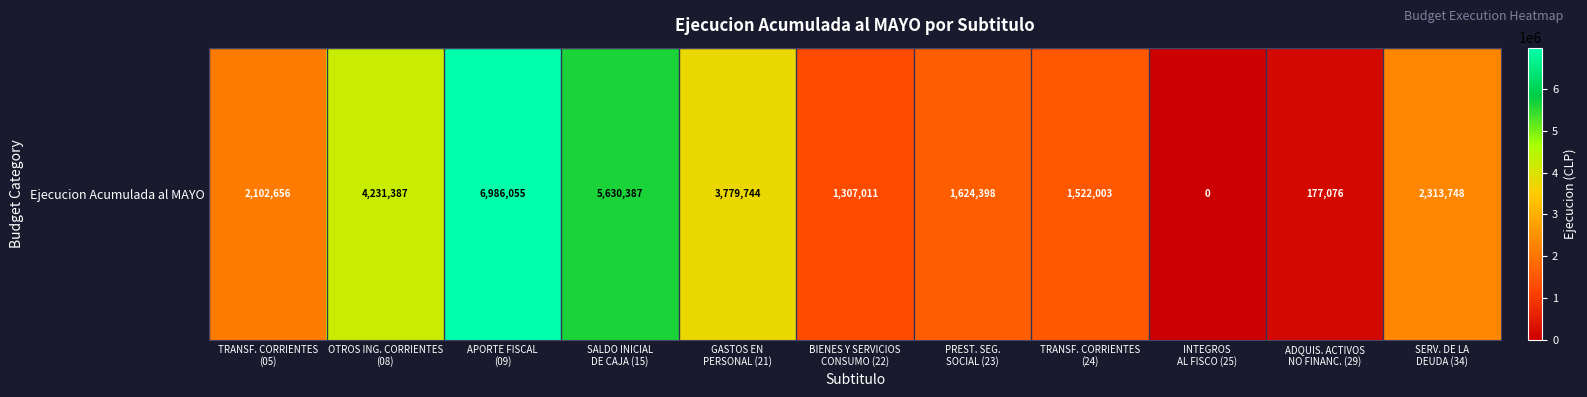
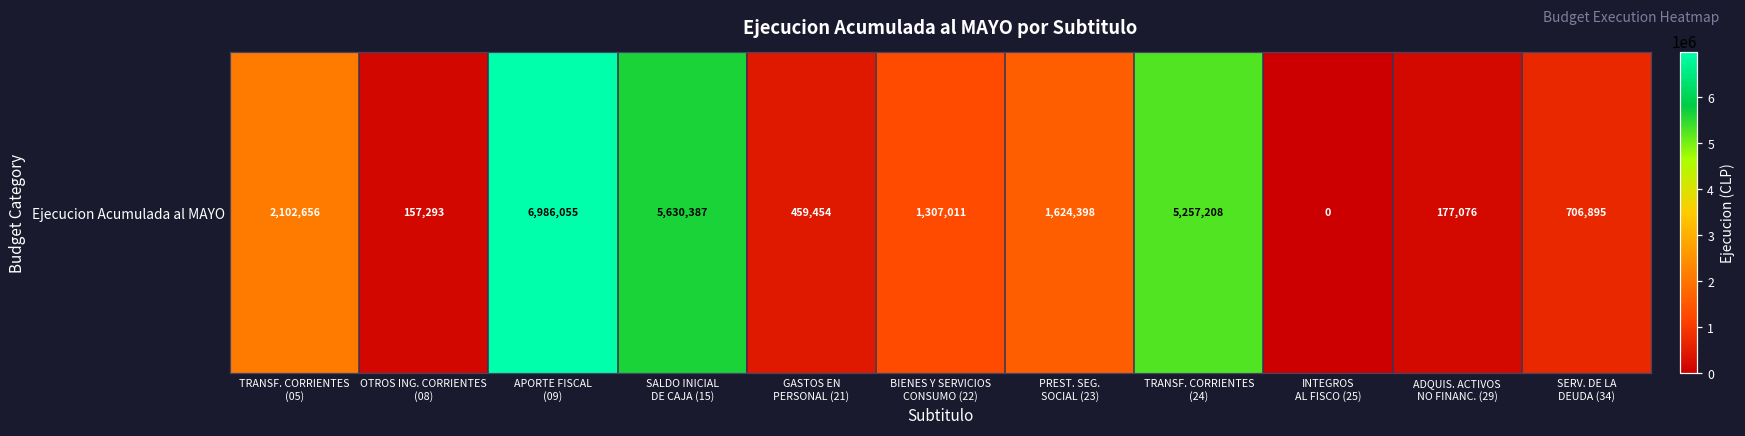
  {
    "Ejecucion Acumulada al MAYO": {
      "TRANSF. CORRIENTES (05)": "2,102,656",
-     "OTROS ING. CORRIENTES (08)": "4,231,387",
+     "OTROS ING. CORRIENTES (08)": "157,293",
      "APORTE FISCAL (09)": "6,986,055",
      "SALDO INICIAL DE CAJA (15)": "5,630,387",
-     "GASTOS EN PERSONAL (21)": "3,779,744",
+     "GASTOS EN PERSONAL (21)": "459,454",
      "BIENES Y SERVICIOS CONSUMO (22)": "1,307,011",
      "PREST. SEG. SOCIAL (23)": "1,624,398",
-     "TRANSF. CORRIENTES (24)": "1,522,003",
+     "TRANSF. CORRIENTES (24)": "5,257,208",
      "INTEGROS AL FISCO (25)": "0",
      "ADQUIS. ACTIVOS NO FINANC. (29)": "177,076",
-     "SERV. DE LA DEUDA (34)": "2,313,748"
+     "SERV. DE LA DEUDA (34)": "706,895"
    }
  }
